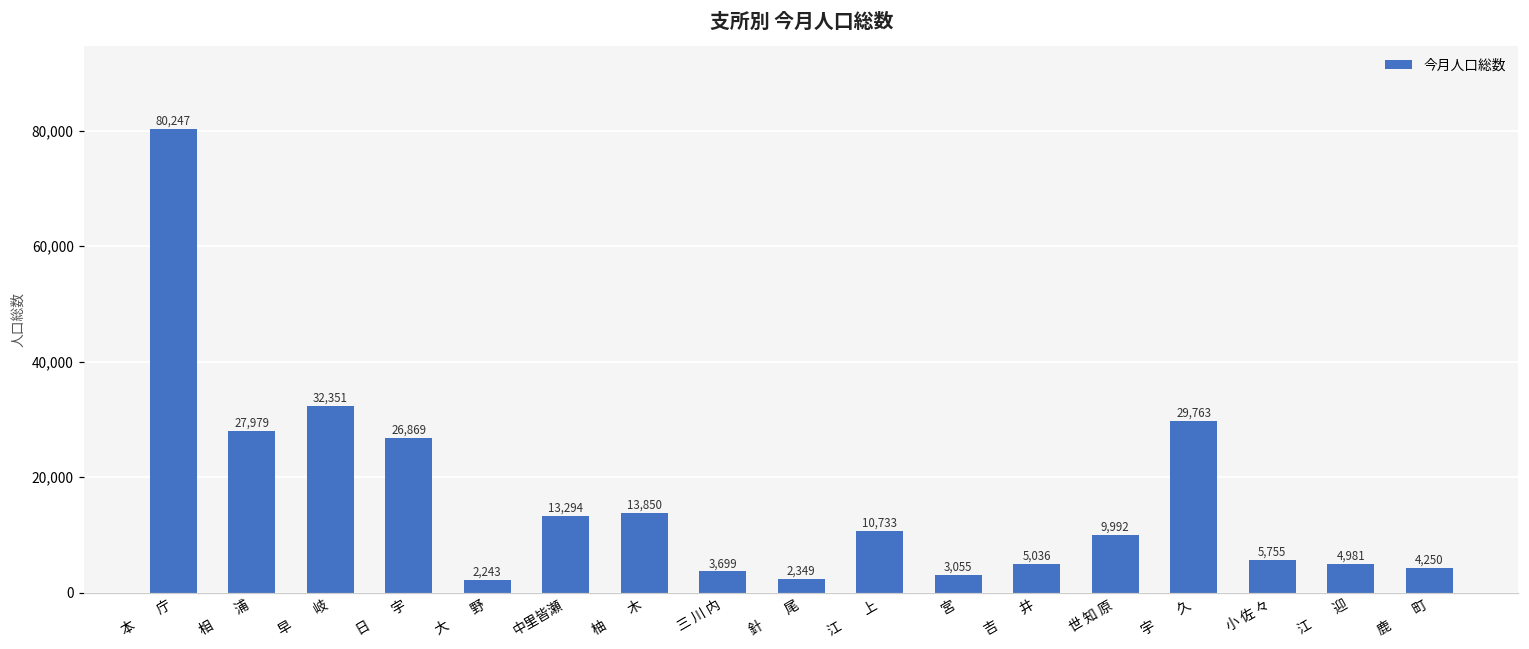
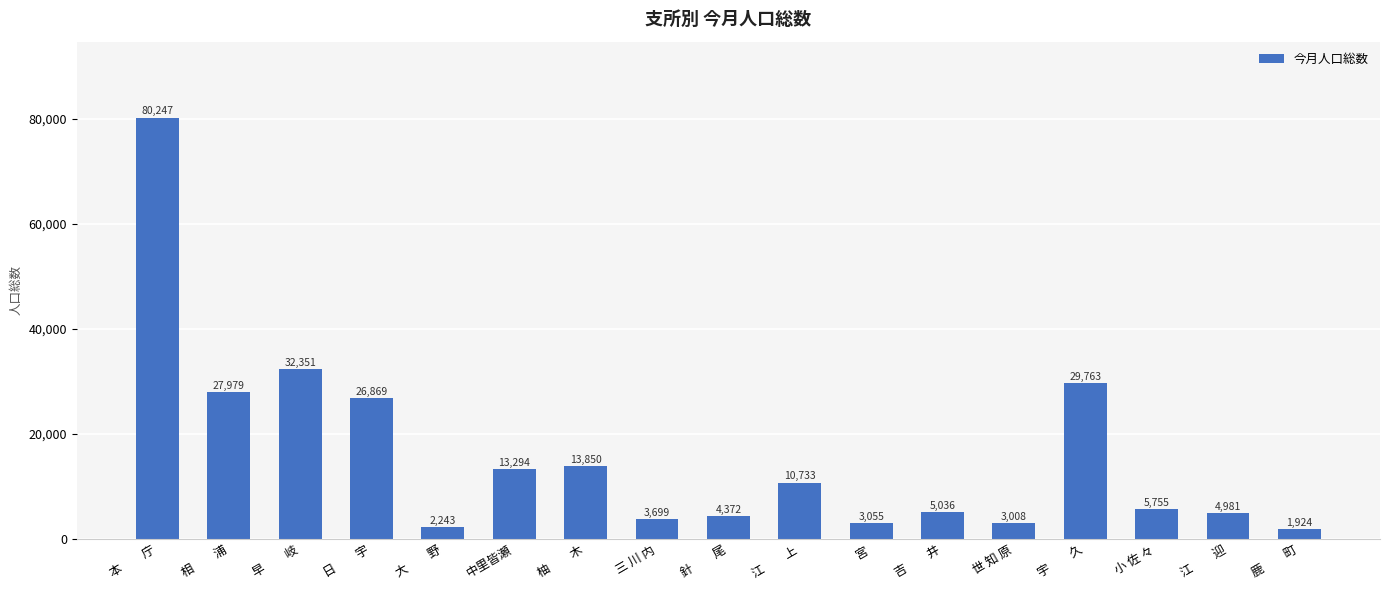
  {
    "本 庁": "80,247",
    "相 浦": "27,979",
    "早 岐": "32,351",
    "日 宇": "26,869",
    "大 野": "2,243",
    "中里皆瀬": "13,294",
    "柚 木": "13,850",
    "三 川 内": "3,699",
-   "針 尾": "2,349",
+   "針 尾": "4,372",
    "江 上": "10,733",
    "宮": "3,055",
    "吉 井": "5,036",
-   "世 知 原": "9,992",
+   "世 知 原": "3,008",
    "宇 久": "29,763",
    "小 佐 々": "5,755",
    "江 迎": "4,981",
-   "鹿 町": "4,250"
+   "鹿 町": "1,924"
  }
